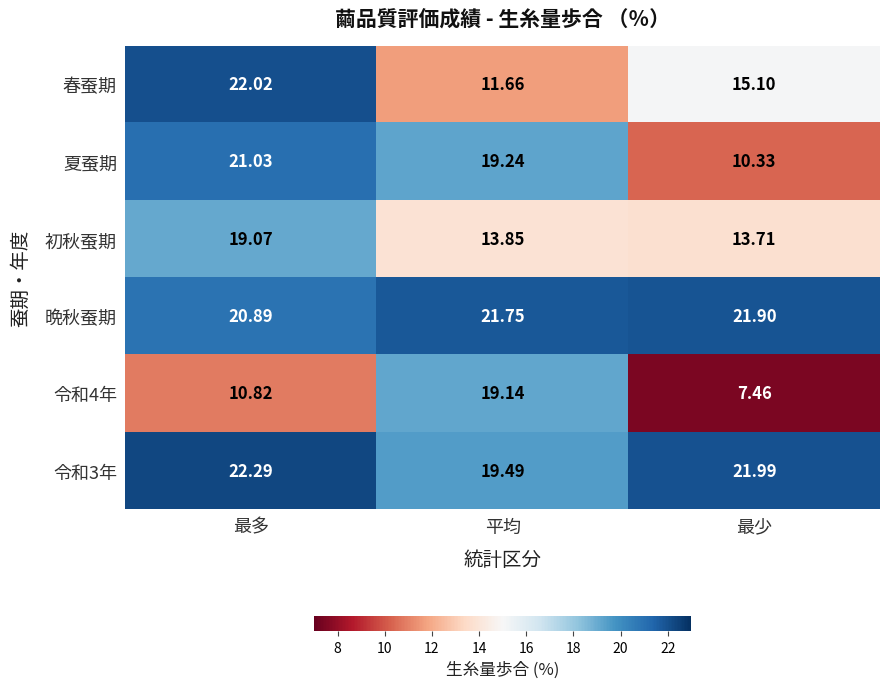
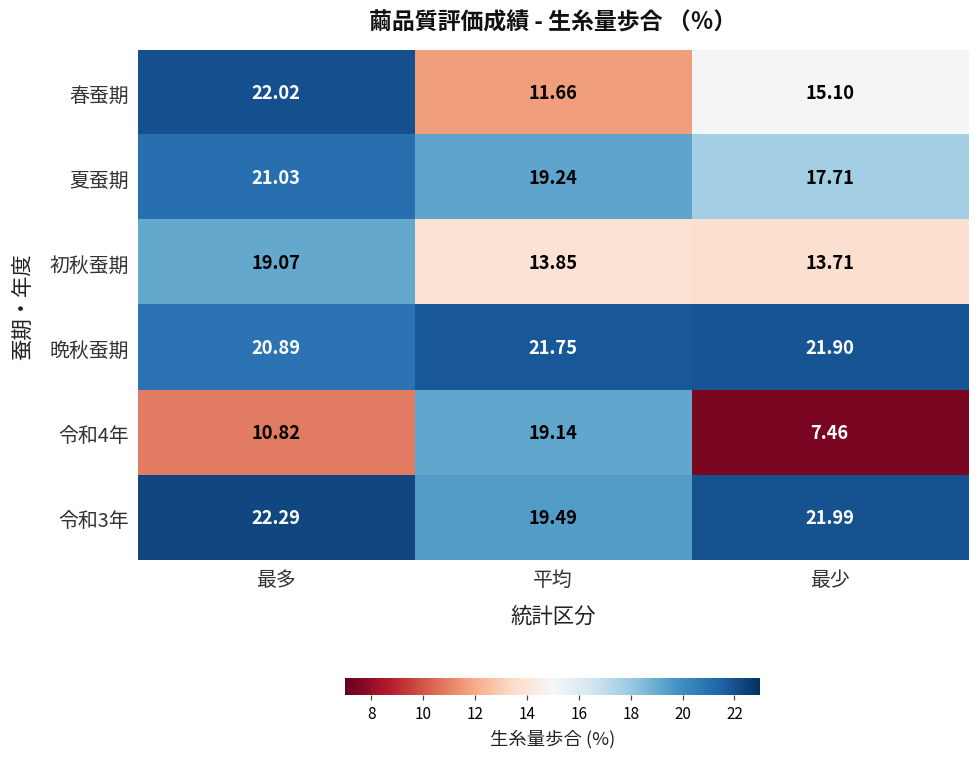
  {
    "春蚕期": {
      "最多": 22.02,
      "平均": 11.66,
      "最少": 15.10
    },
    "夏蚕期": {
      "最多": 21.03,
      "平均": 19.24,
-     "最少": 10.33
+     "最少": 17.71
    },
    "初秋蚕期": {
      "最多": 19.07,
      "平均": 13.85,
      "最少": 13.71
    },
    "晩秋蚕期": {
      "最多": 20.89,
      "平均": 21.75,
      "最少": 21.90
    },
    "令和4年": {
      "最多": 10.82,
      "平均": 19.14,
      "最少": 7.46
    },
    "令和3年": {
      "最多": 22.29,
      "平均": 19.49,
      "最少": 21.99
    }
  }
